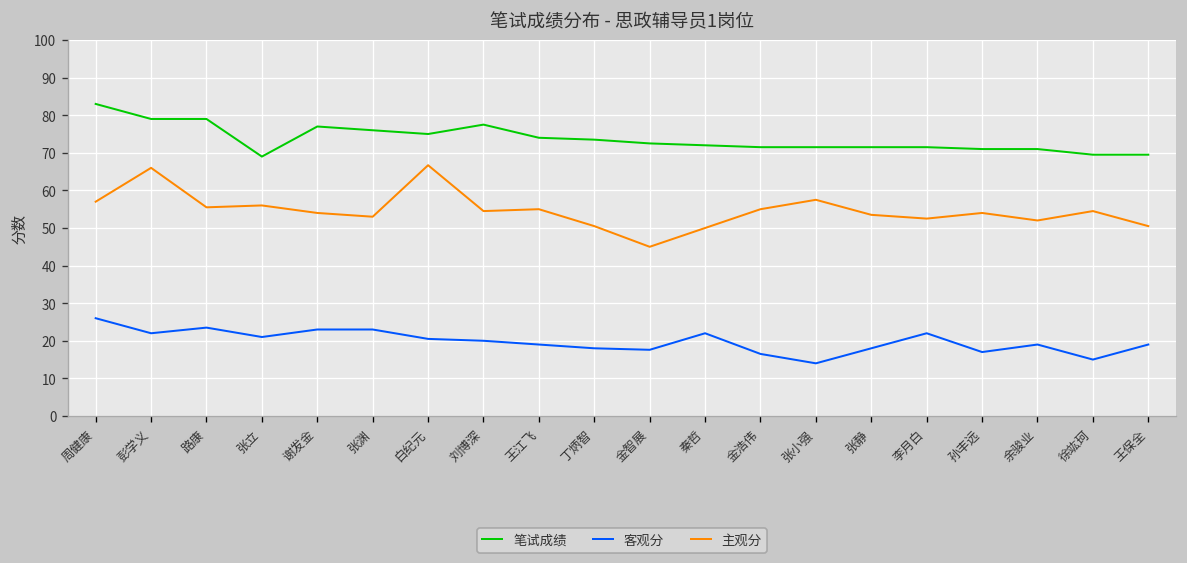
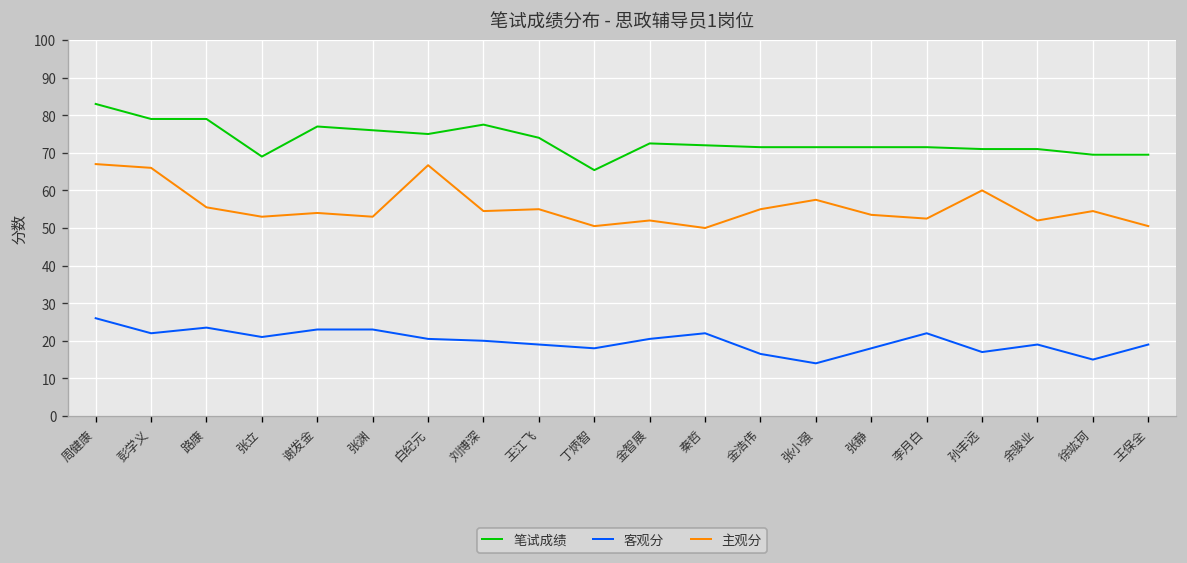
  {
    "笔试成绩": {
      "周健康": 83,
      "彭学义": 79,
      "路康": 79,
      "张立": 69,
      "谢发金": 77,
      "张渊": 76,
      "白纪元": 75,
      "刘博深": 78,
      "王江飞": 74,
-     "丁炳智": 74,
+     "丁炳智": 65,
      "金智展": 73,
      "秦哲": 72,
      "金浩伟": 72,
      "张小强": 72,
      "张静": 72,
      "李月白": 72,
      "孙丰远": 71,
      "余骏业": 71,
      "徐竑珂": 70,
      "王保全": 70
    },
    "客观分": {
      "周健康": 26,
      "彭学义": 22,
      "路康": 24,
      "张立": 21,
      "谢发金": 23,
      "张渊": 23,
      "白纪元": 21,
      "刘博深": 20,
      "王江飞": 19,
      "丁炳智": 18,
-     "金智展": 18,
+     "金智展": 21,
      "秦哲": 22,
      "金浩伟": 17,
      "张小强": 14,
      "张静": 18,
      "李月白": 22,
      "孙丰远": 17,
      "余骏业": 19,
      "徐竑珂": 15,
      "王保全": 19
    },
    "主观分": {
-     "周健康": 57,
+     "周健康": 67,
      "彭学义": 66,
      "路康": 56,
-     "张立": 56,
+     "张立": 53,
      "谢发金": 54,
      "张渊": 53,
      "白纪元": 67,
      "刘博深": 55,
      "王江飞": 55,
      "丁炳智": 51,
-     "金智展": 45,
+     "金智展": 52,
      "秦哲": 50,
      "金浩伟": 55,
      "张小强": 58,
      "张静": 54,
      "李月白": 53,
-     "孙丰远": 54,
+     "孙丰远": 60,
      "余骏业": 52,
      "徐竑珂": 55,
      "王保全": 51
    }
  }
